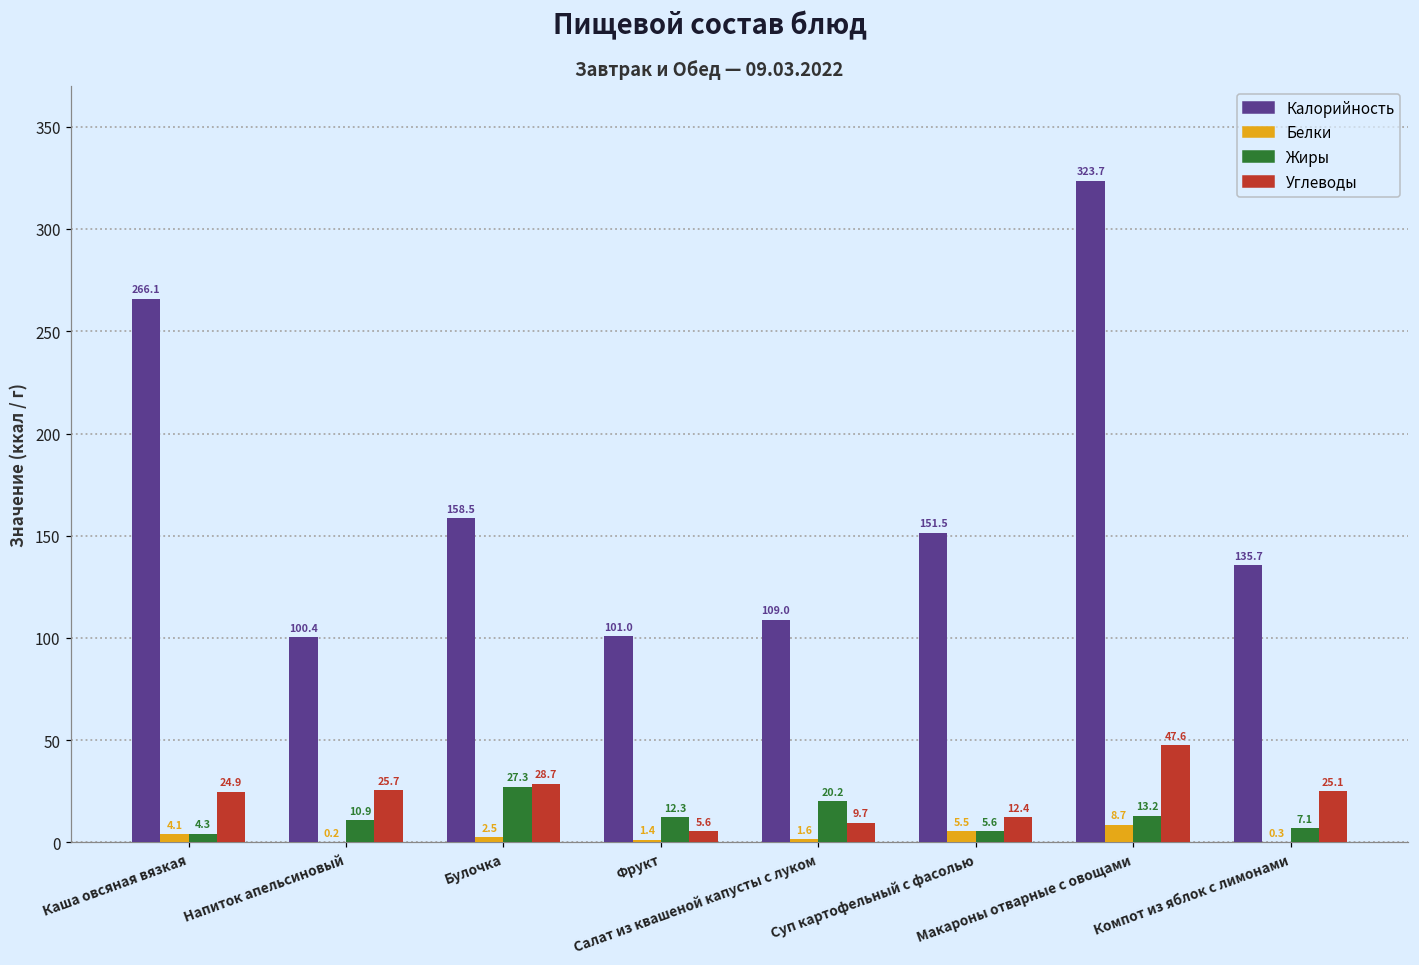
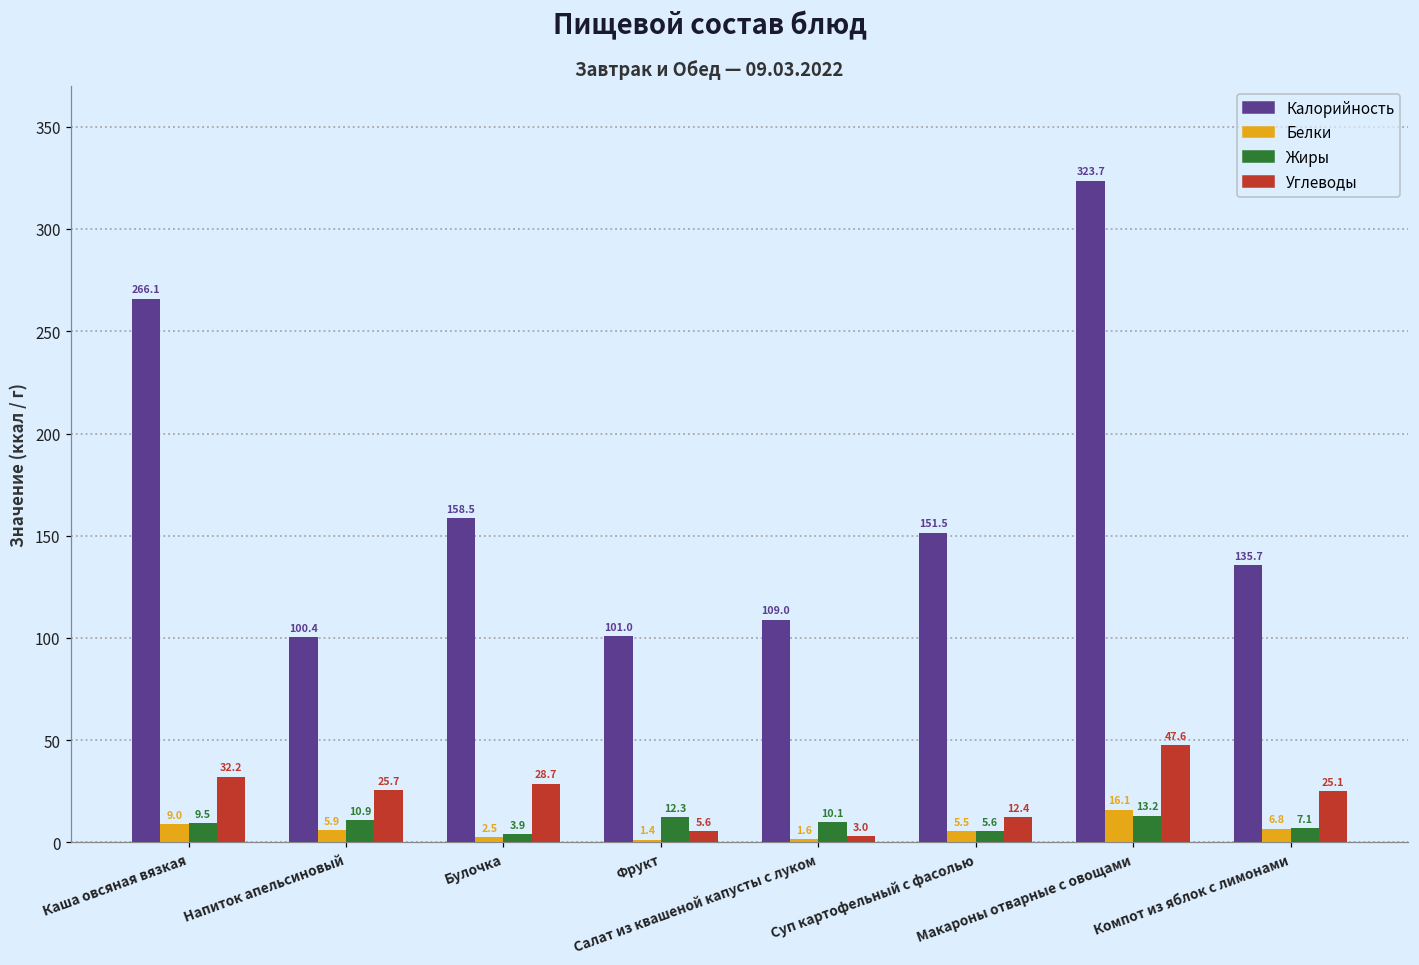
  {
    "Калорийность": {
      "Каша овсяная вязкая": 266.1,
      "Напиток апельсиновый": 100.4,
      "Булочка": 158.5,
      "Фрукт": 101.0,
      "Салат из квашеной капусты с луком": 109.0,
      "Суп картофельный с фасолью": 151.5,
      "Макароны отварные с овощами": 323.7,
      "Компот из яблок с лимонами": 135.7
    },
    "Белки": {
-     "Каша овсяная вязкая": 4.1,
-     "Напиток апельсиновый": 0.2,
+     "Каша овсяная вязкая": 9.0,
+     "Напиток апельсиновый": 5.9,
      "Булочка": 2.5,
      "Фрукт": 1.4,
      "Салат из квашеной капусты с луком": 1.6,
      "Суп картофельный с фасолью": 5.5,
-     "Макароны отварные с овощами": 8.7,
-     "Компот из яблок с лимонами": 0.3
+     "Макароны отварные с овощами": 16.1,
+     "Компот из яблок с лимонами": 6.8
    },
    "Жиры": {
-     "Каша овсяная вязкая": 4.3,
+     "Каша овсяная вязкая": 9.5,
      "Напиток апельсиновый": 10.9,
-     "Булочка": 27.3,
+     "Булочка": 3.9,
      "Фрукт": 12.3,
-     "Салат из квашеной капусты с луком": 20.2,
+     "Салат из квашеной капусты с луком": 10.1,
      "Суп картофельный с фасолью": 5.6,
      "Макароны отварные с овощами": 13.2,
      "Компот из яблок с лимонами": 7.1
    },
    "Углеводы": {
-     "Каша овсяная вязкая": 24.9,
+     "Каша овсяная вязкая": 32.2,
      "Напиток апельсиновый": 25.7,
      "Булочка": 28.7,
      "Фрукт": 5.6,
-     "Салат из квашеной капусты с луком": 9.7,
+     "Салат из квашеной капусты с луком": 3.0,
      "Суп картофельный с фасолью": 12.4,
      "Макароны отварные с овощами": 47.6,
      "Компот из яблок с лимонами": 25.1
    }
  }
